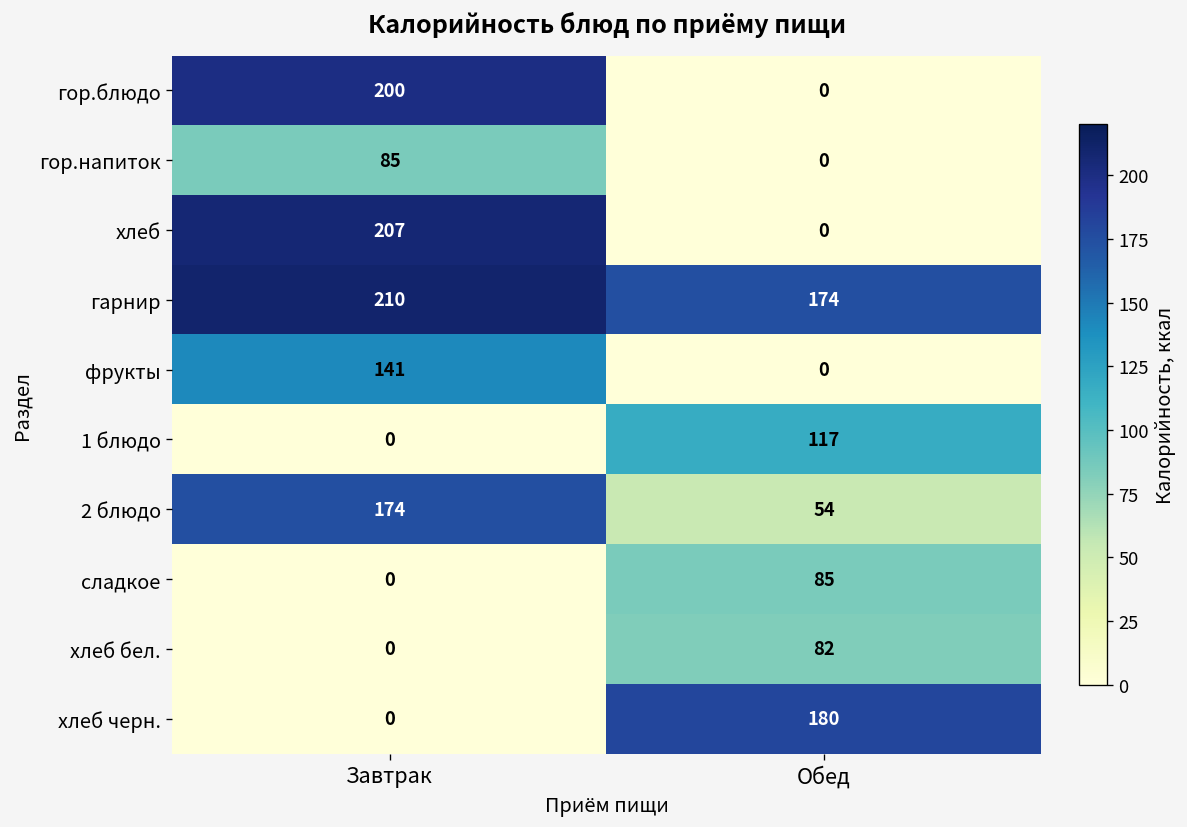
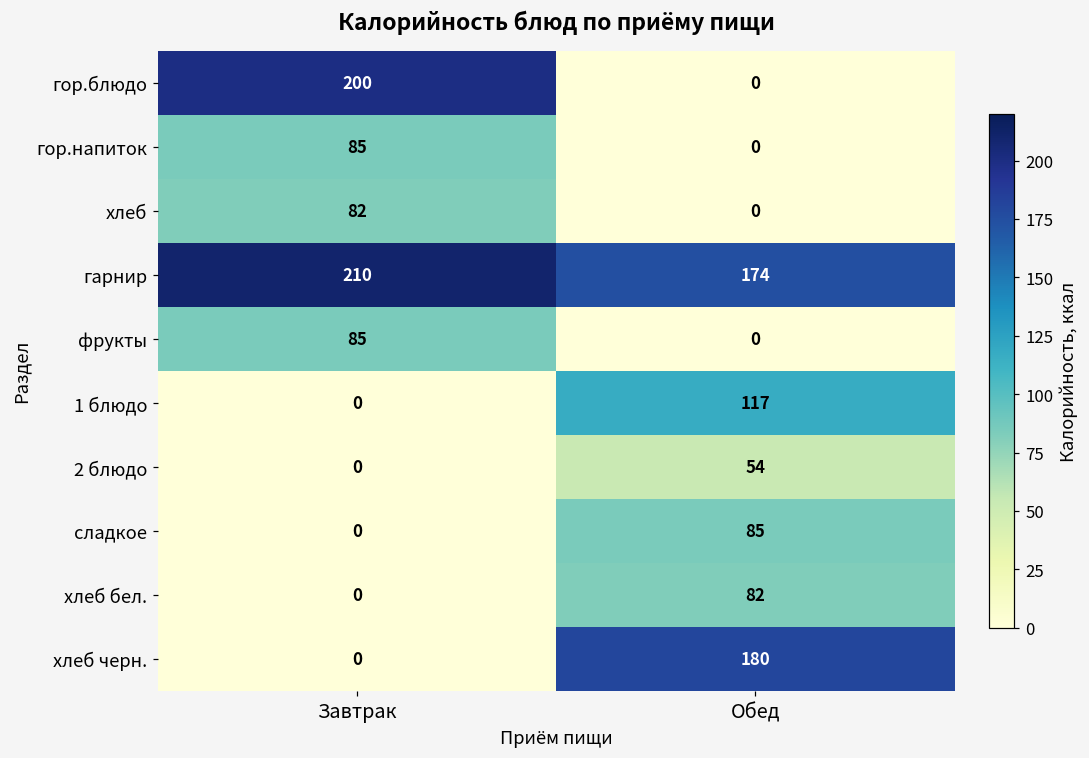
  {
    "гор.блюдо": {
      "Завтрак": 200,
      "Обед": 0
    },
    "гор.напиток": {
      "Завтрак": 85,
      "Обед": 0
    },
    "хлеб": {
-     "Завтрак": 207,
+     "Завтрак": 82,
      "Обед": 0
    },
    "гарнир": {
      "Завтрак": 210,
      "Обед": 174
    },
    "фрукты": {
-     "Завтрак": 141,
+     "Завтрак": 85,
      "Обед": 0
    },
    "1 блюдо": {
      "Завтрак": 0,
      "Обед": 117
    },
    "2 блюдо": {
-     "Завтрак": 174,
+     "Завтрак": 0,
      "Обед": 54
    },
    "сладкое": {
      "Завтрак": 0,
      "Обед": 85
    },
    "хлеб бел.": {
      "Завтрак": 0,
      "Обед": 82
    },
    "хлеб черн.": {
      "Завтрак": 0,
      "Обед": 180
    }
  }
